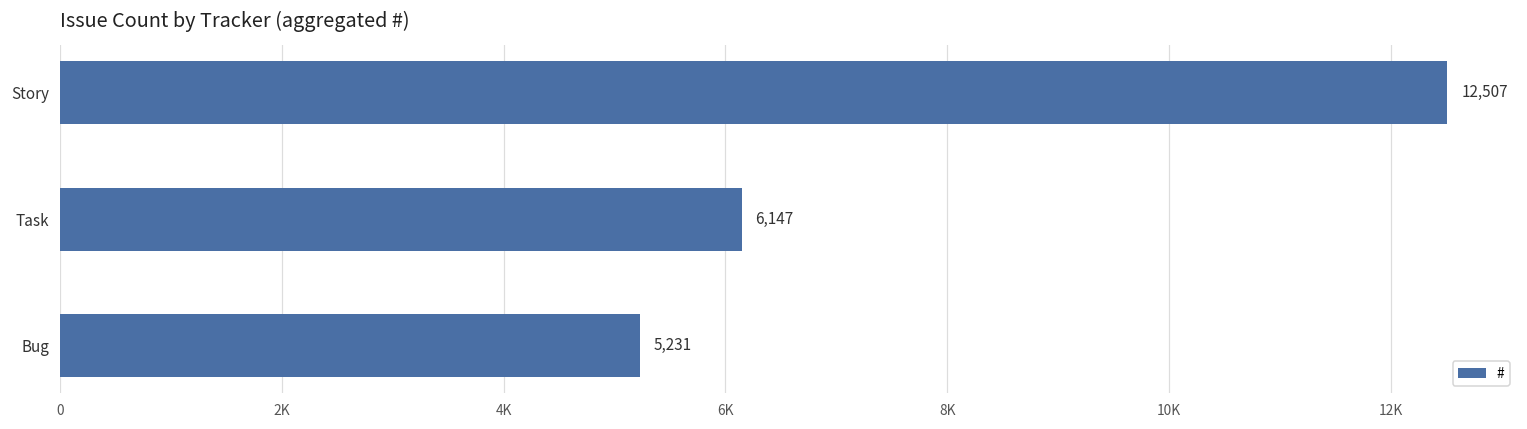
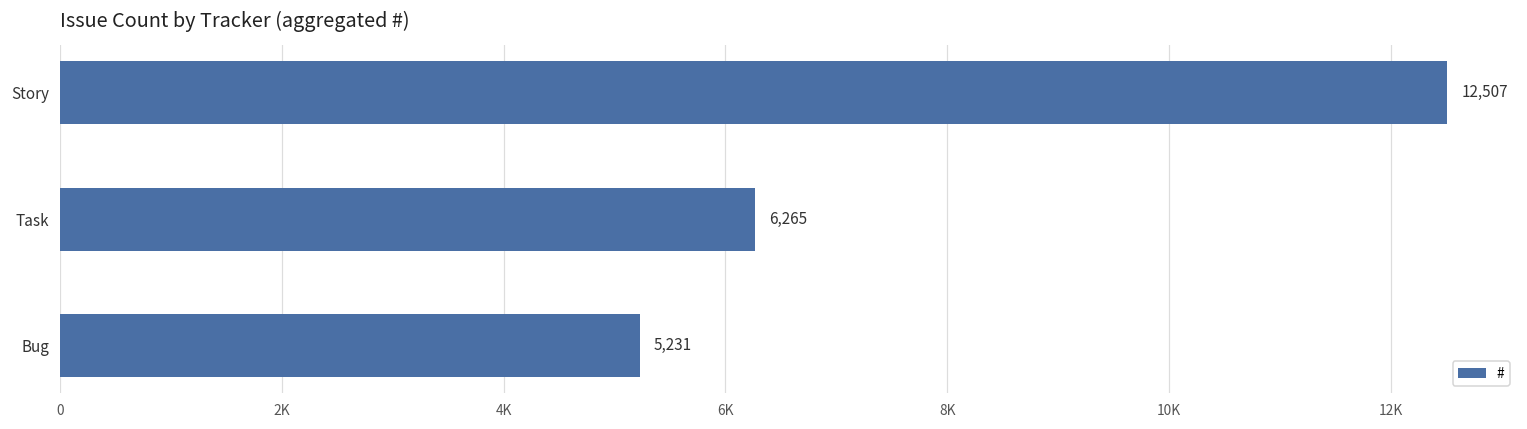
  {
    "Story": "12,507",
-   "Task": "6,147",
+   "Task": "6,265",
    "Bug": "5,231"
  }
